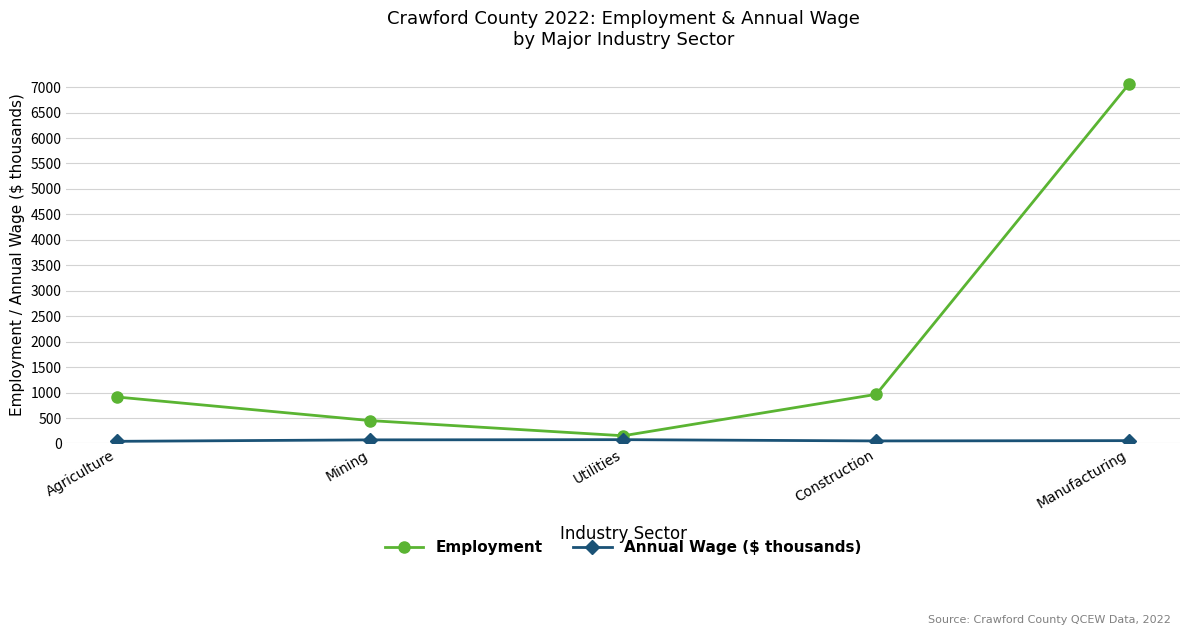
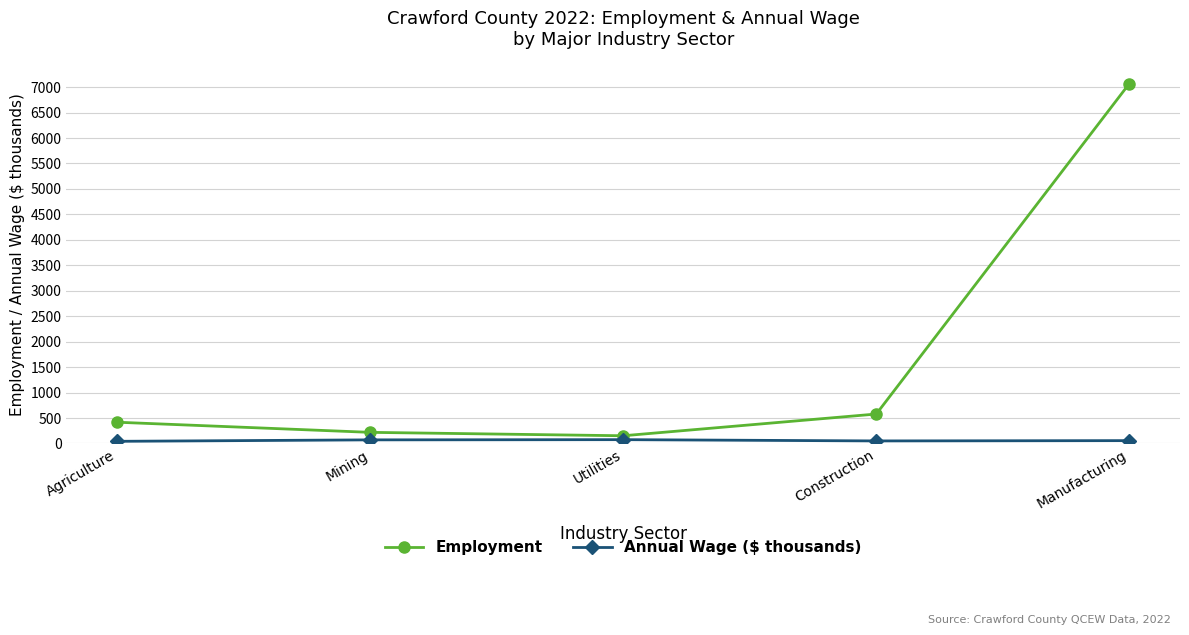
  {
    "Employment": {
-     "Agriculture": 900,
-     "Mining": 500,
+     "Agriculture": 400,
+     "Mining": 200,
      "Utilities": 200,
-     "Construction": 1000,
+     "Construction": 600,
      "Manufacturing": 7100
    },
    "Annual Wage ($ thousands)": {
      "Agriculture": 0,
      "Mining": 100,
      "Utilities": 100,
      "Construction": 100,
      "Manufacturing": 100
    }
  }
